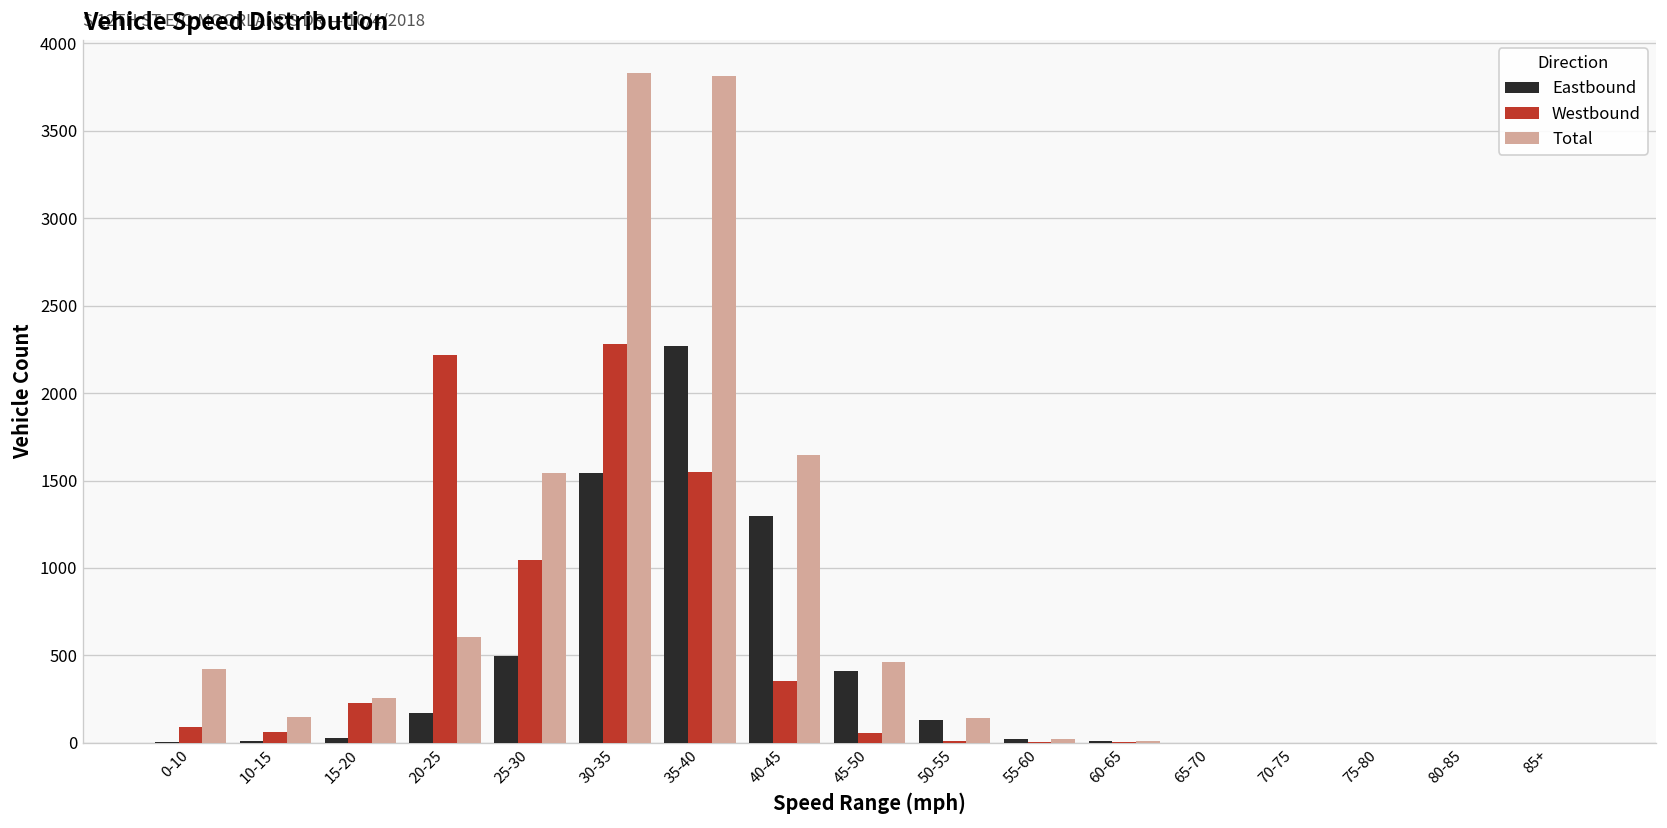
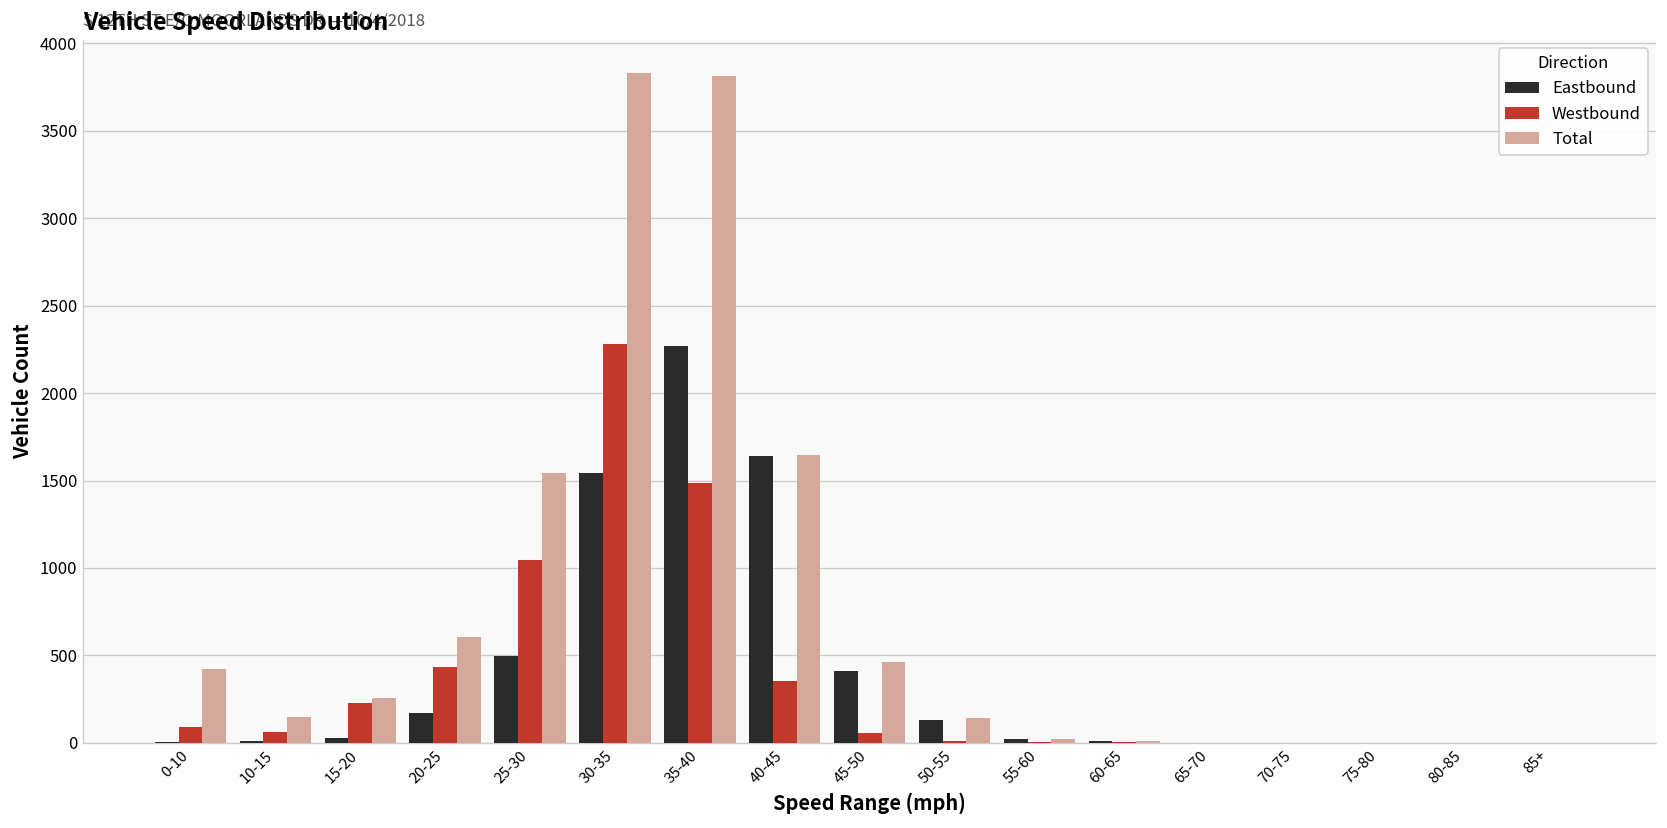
  {
    "Eastbound": {
      "15-20": 30,
      "20-25": 170,
      "25-30": 500,
      "30-35": 1550,
      "35-40": 2270,
-     "40-45": 1300,
+     "40-45": 1640,
      "45-50": 410,
      "50-55": 130,
      "55-60": 20,
      "70-75": 0,
      "75-80": 0,
      "85+": 0
    },
    "Westbound": {
      "0-10": 90,
      "10-15": 60,
      "15-20": 230,
-     "20-25": 2220,
+     "20-25": 440,
      "25-30": 1040,
      "30-35": 2280,
-     "35-40": 1550,
+     "35-40": 1480,
      "40-45": 350,
      "45-50": 50,
      "65-70": 0,
      "70-75": 0,
      "75-80": 0,
      "80-85": 0,
      "85+": 0
    },
    "Total": {
      "0-10": 420,
      "10-15": 150,
      "15-20": 260,
      "20-25": 600,
      "25-30": 1540,
      "30-35": 3830,
      "35-40": 3810,
      "40-45": 1650,
      "45-50": 460,
      "50-55": 140,
      "55-60": 20,
      "70-75": 0,
      "75-80": 0,
      "85+": 0
    }
  }
